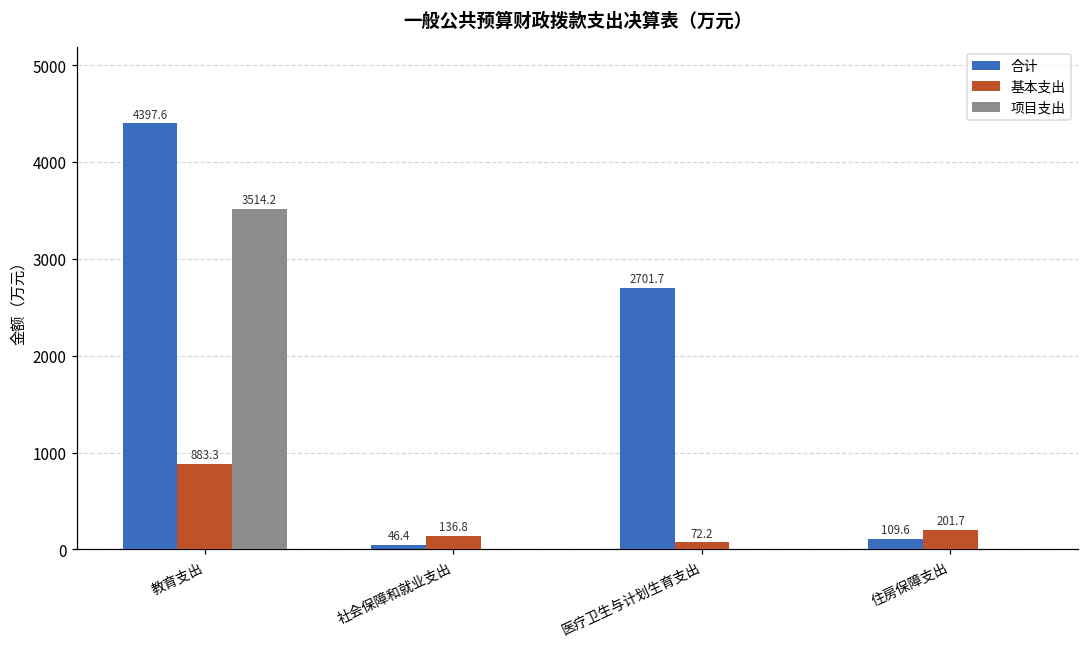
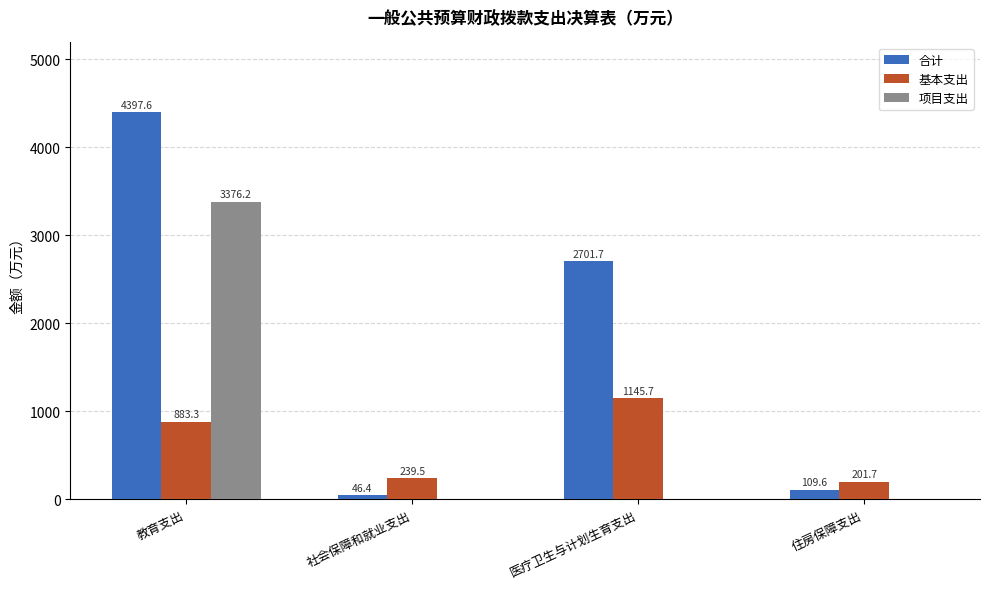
  {
    "合计": {
      "教育支出": 4397.6,
      "社会保障和就业支出": 46.4,
      "医疗卫生与计划生育支出": 2701.7,
      "住房保障支出": 109.6
    },
    "基本支出": {
      "教育支出": 883.3,
-     "社会保障和就业支出": 136.8,
-     "医疗卫生与计划生育支出": 72.2,
+     "社会保障和就业支出": 239.5,
+     "医疗卫生与计划生育支出": 1145.7,
      "住房保障支出": 201.7
    },
    "项目支出": {
-     "教育支出": 3514.2
+     "教育支出": 3376.2
    }
  }
